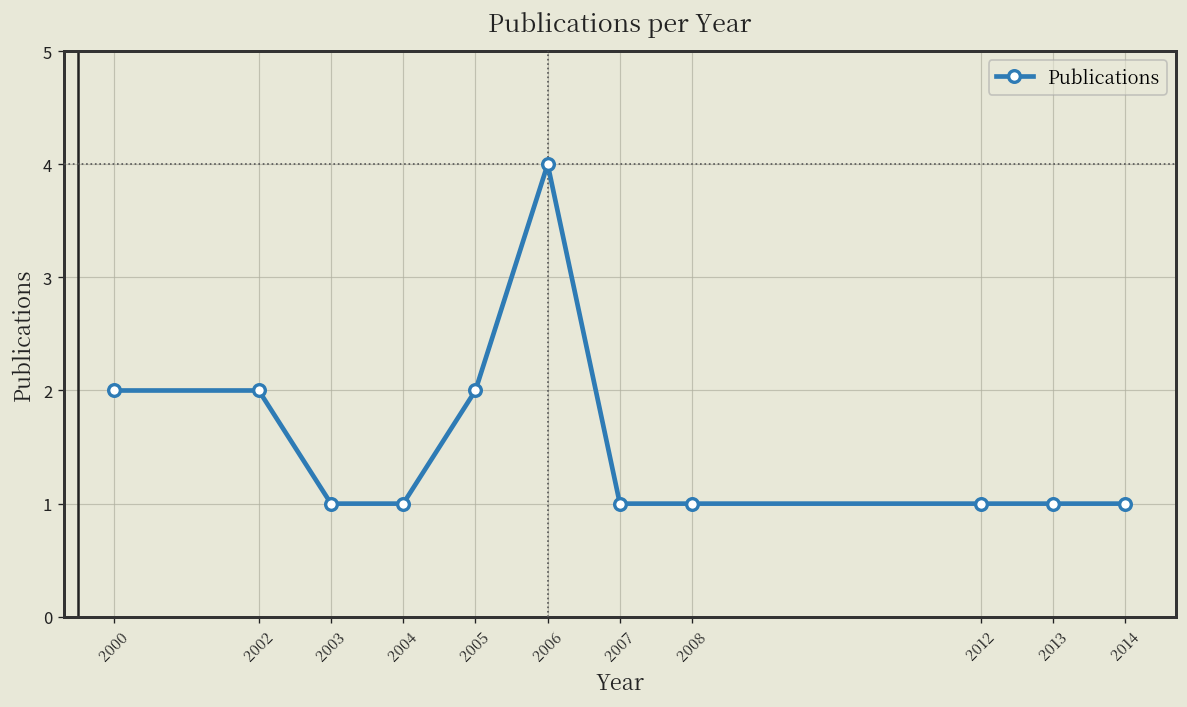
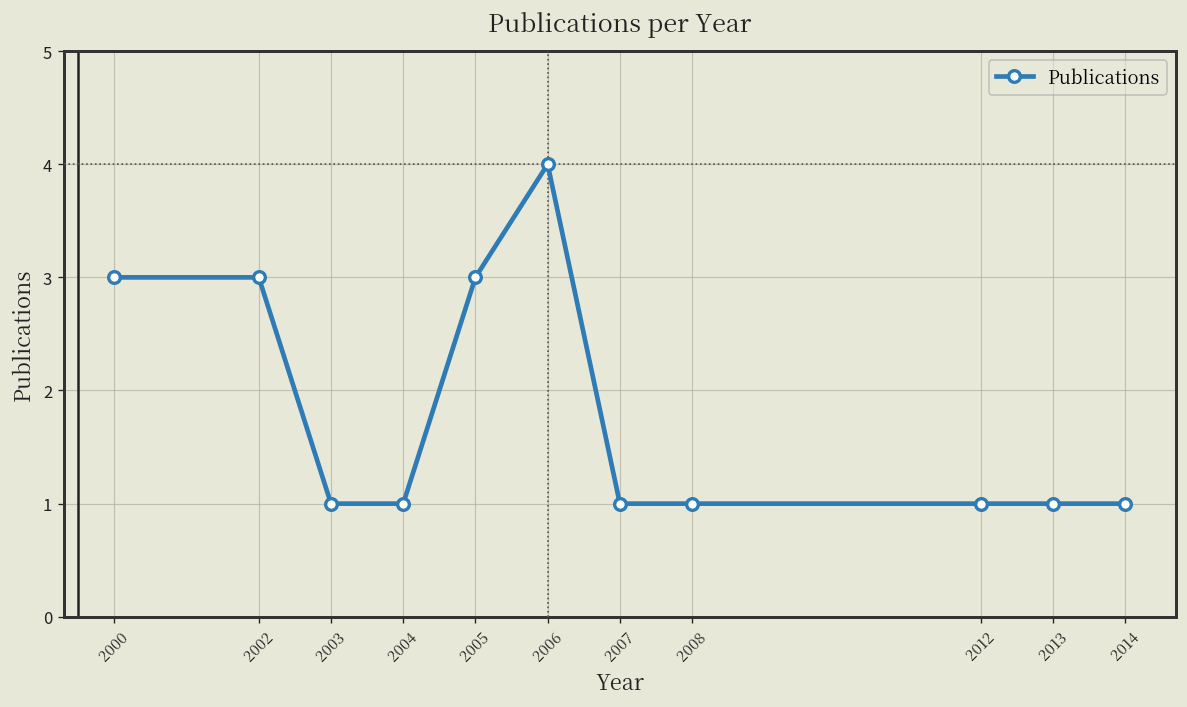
  {
-   "2000": 2,
-   "2002": 2,
+   "2000": 3,
+   "2002": 3,
    "2003": 1,
    "2004": 1,
-   "2005": 2,
+   "2005": 3,
    "2006": 4,
    "2007": 1,
    "2008": 1,
    "2012": 1,
    "2013": 1,
    "2014": 1
  }
